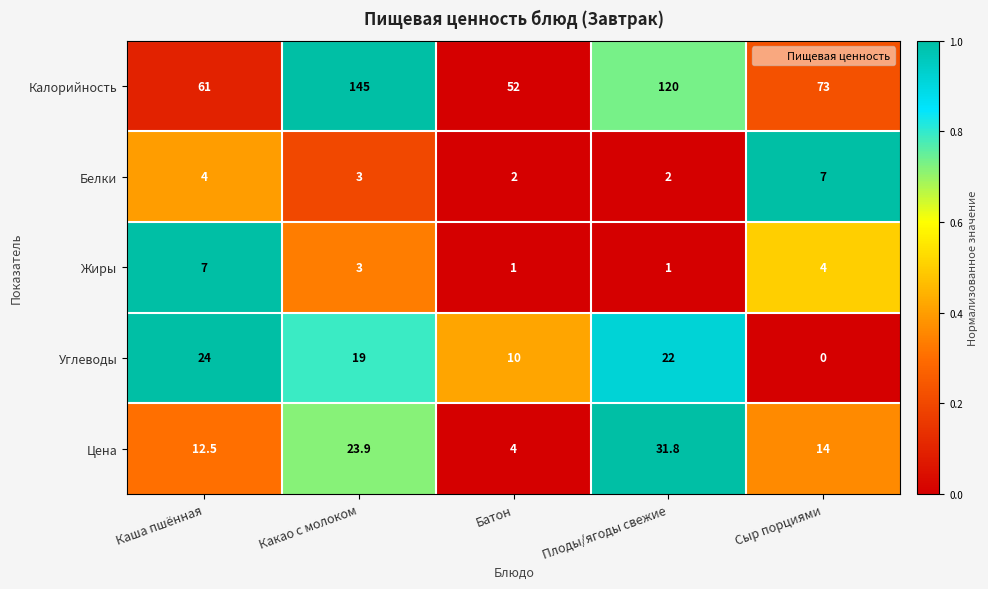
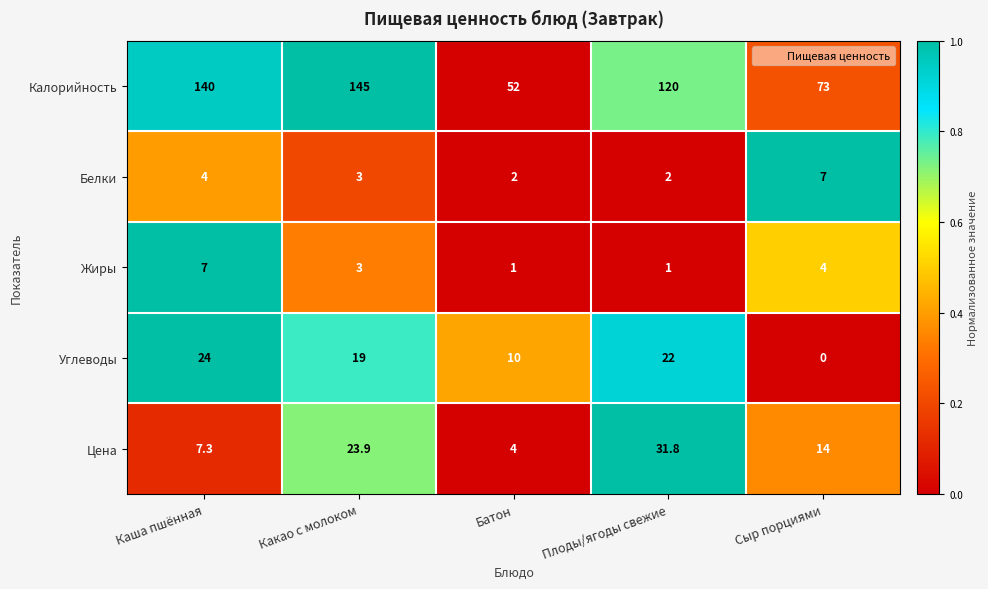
  {
    "Калорийность": {
-     "Каша пшённая": 61,
+     "Каша пшённая": 140,
      "Какао с молоком": 145,
      "Батон": 52,
      "Плоды/ягоды свежие": 120,
      "Сыр порциями": 73
    },
    "Белки": {
      "Каша пшённая": 4,
      "Какао с молоком": 3,
      "Батон": 2,
      "Плоды/ягоды свежие": 2,
      "Сыр порциями": 7
    },
    "Жиры": {
      "Каша пшённая": 7,
      "Какао с молоком": 3,
      "Батон": 1,
      "Плоды/ягоды свежие": 1,
      "Сыр порциями": 4
    },
    "Углеводы": {
      "Каша пшённая": 24,
      "Какао с молоком": 19,
      "Батон": 10,
      "Плоды/ягоды свежие": 22,
      "Сыр порциями": 0
    },
    "Цена": {
-     "Каша пшённая": 12.5,
+     "Каша пшённая": 7.3,
      "Какао с молоком": 23.9,
      "Батон": 4,
      "Плоды/ягоды свежие": 31.8,
      "Сыр порциями": 14
    }
  }
